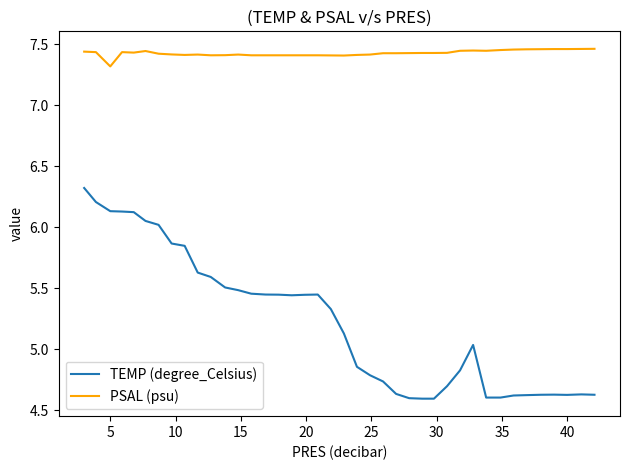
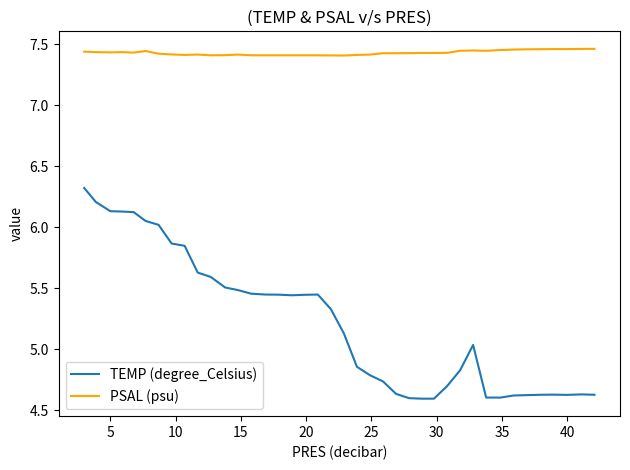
  {
    "TEMP (degree_Celsius)": {
      "5": 6.13,
      "40": 4.63
    },
    "PSAL (psu)": {
-     "5": 7.32,
+     "5": 7.43,
      "40": 7.46
    }
  }
